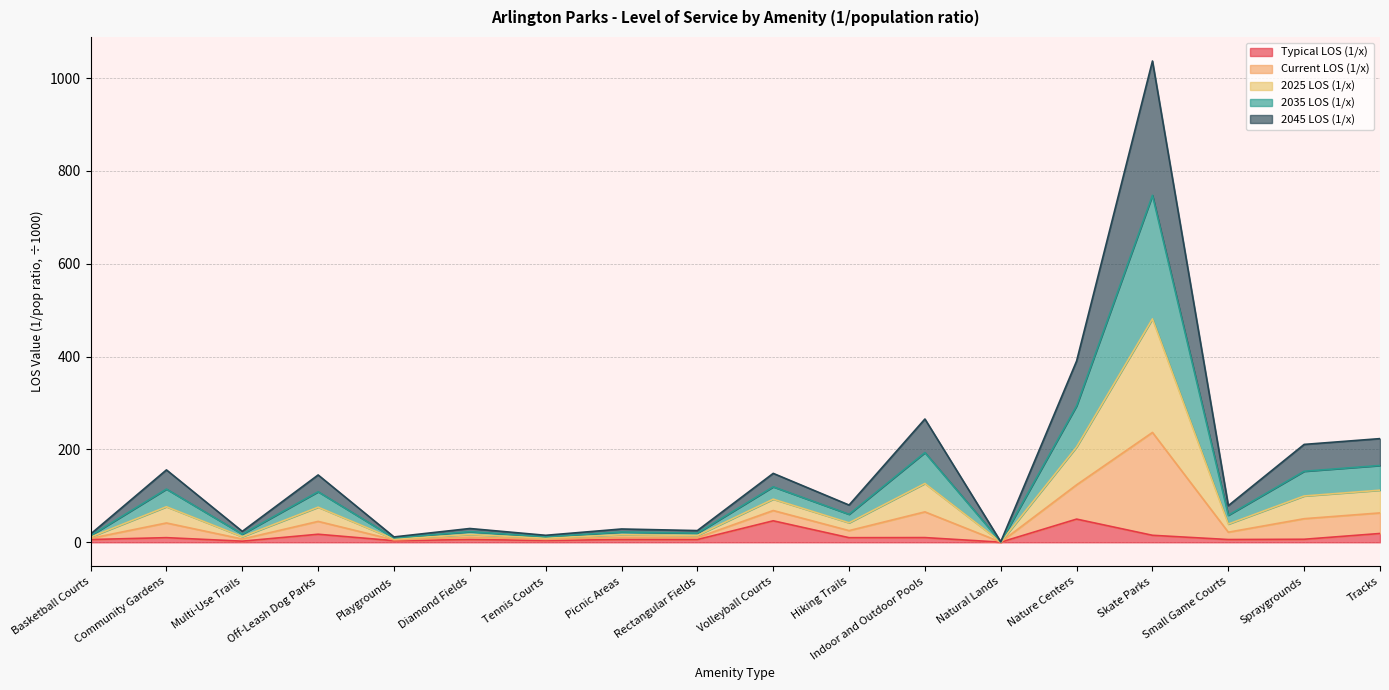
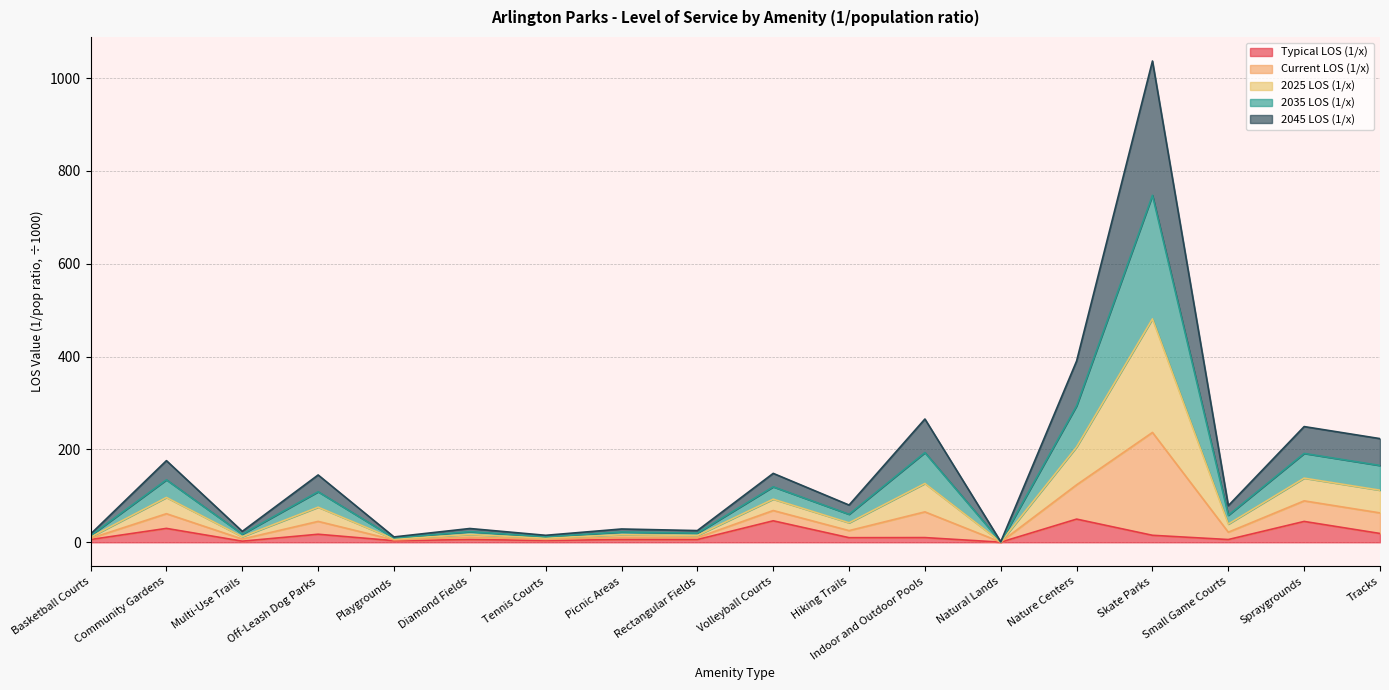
  {
    "Typical LOS (1/x)": {
-     "Community Gardens": 10,
+     "Community Gardens": 30,
      "Off-Leash Dog Parks": 20,
      "Volleyball Courts": 50,
      "Hiking Trails": 10,
      "Indoor and Outdoor Pools": 10,
      "Nature Centers": 50,
      "Skate Parks": 20,
      "Small Game Courts": 10,
-     "Spraygrounds": 10,
+     "Spraygrounds": 50,
      "Tracks": 20
    },
    "2035 LOS (1/x)": {
      "Community Gardens": 40,
      "Multi-Use Trails": 10,
      "Off-Leash Dog Parks": 30,
      "Diamond Fields": 10,
      "Picnic Areas": 10,
      "Volleyball Courts": 30,
      "Hiking Trails": 20,
      "Indoor and Outdoor Pools": 70,
      "Nature Centers": 90,
      "Skate Parks": 270,
      "Small Game Courts": 20,
      "Spraygrounds": 50,
      "Tracks": 50
    },
    "2045 LOS (1/x)": {
      "Community Gardens": 40,
      "Multi-Use Trails": 10,
      "Off-Leash Dog Parks": 40,
      "Diamond Fields": 10,
      "Picnic Areas": 10,
      "Volleyball Courts": 30,
      "Hiking Trails": 20,
      "Indoor and Outdoor Pools": 70,
      "Nature Centers": 100,
      "Skate Parks": 290,
      "Small Game Courts": 20,
      "Spraygrounds": 60,
      "Tracks": 60
    }
  }
